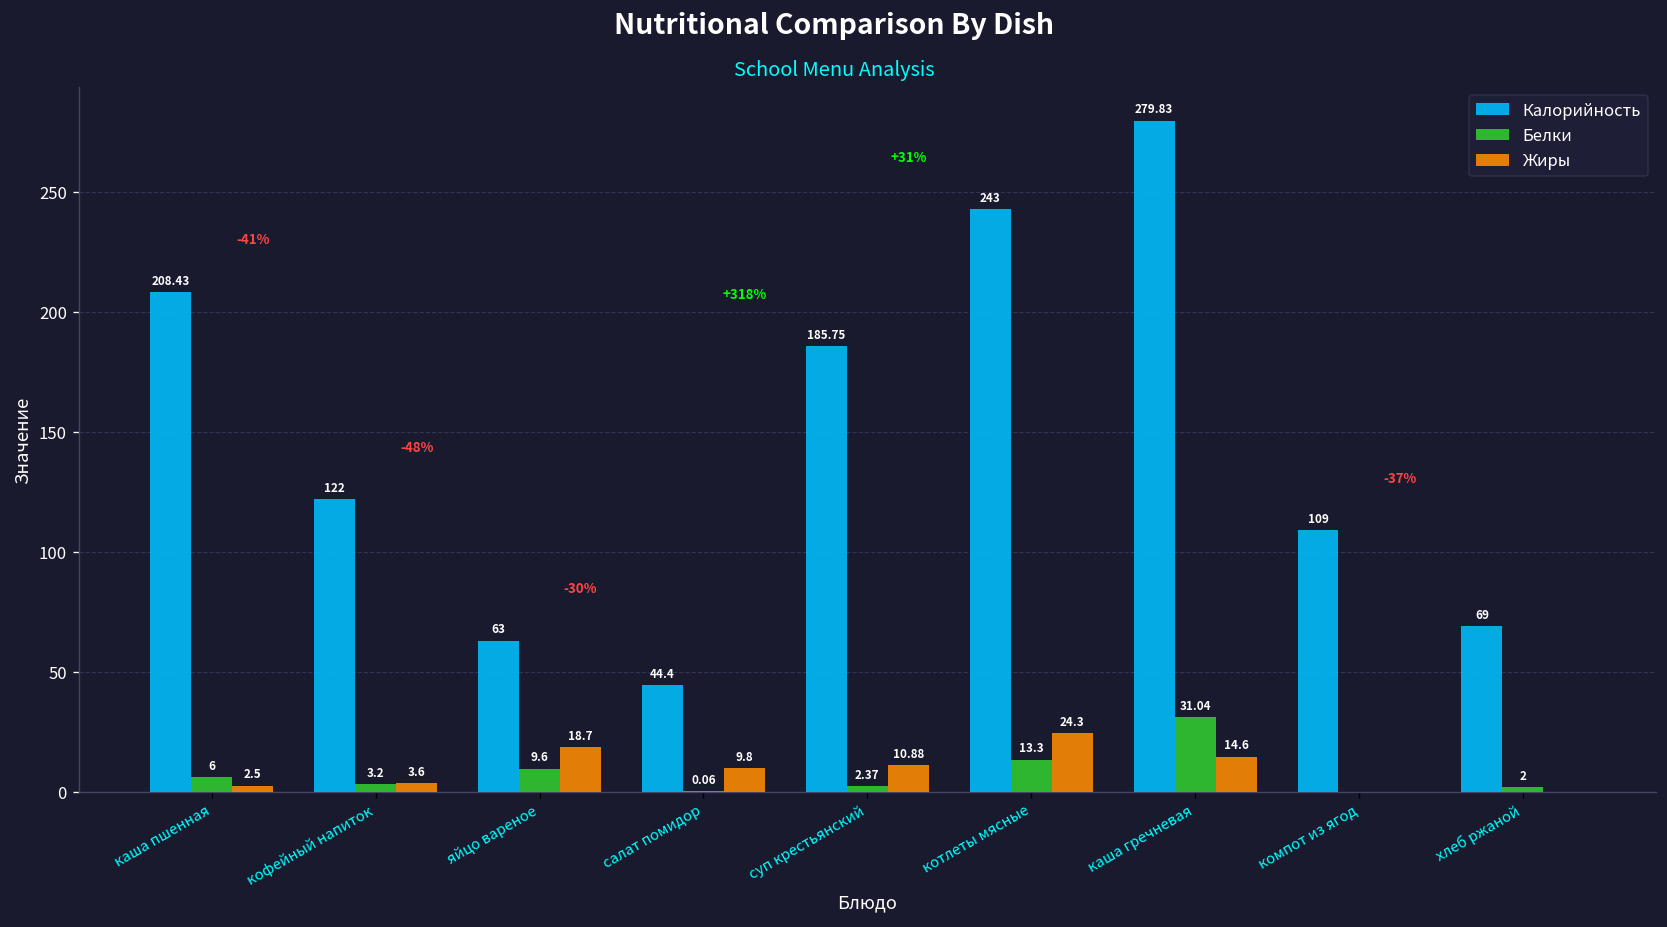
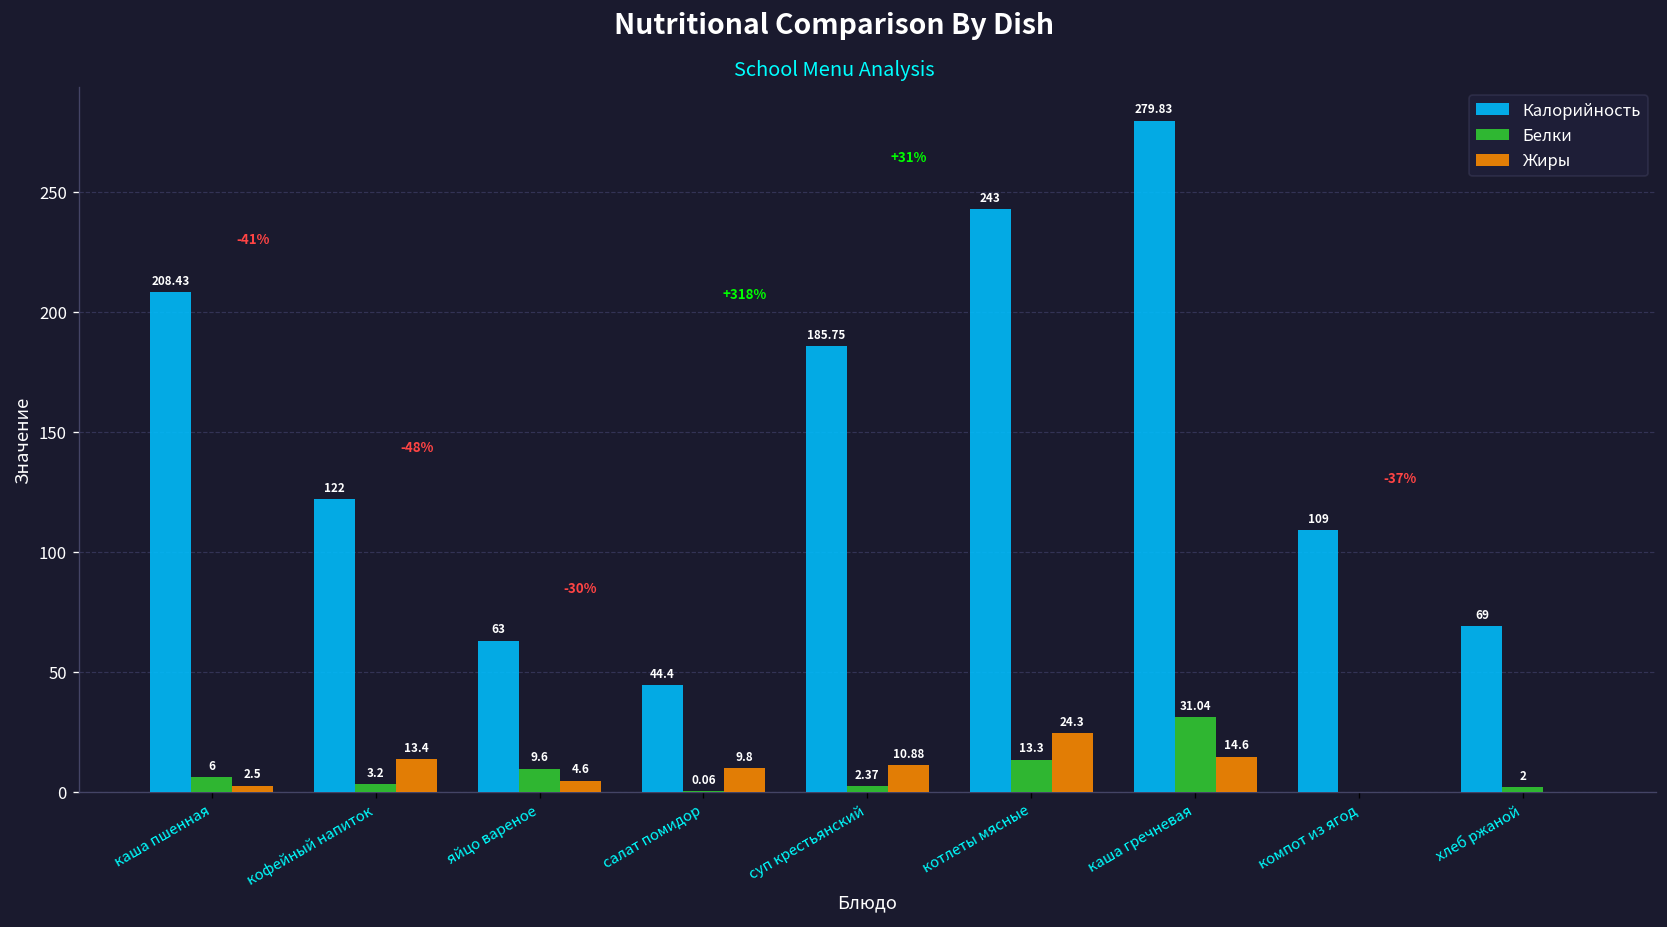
  {
    "Калорийность": {
      "каша пшенная": 208.43,
      "кофейный напиток": 122,
      "яйцо вареное": 63,
      "салат помидор": 44.4,
      "суп крестьянский": 185.75,
      "котлеты мясные": 243,
      "каша гречневая": 279.83,
      "компот из ягод": 109,
      "хлеб ржаной": 69
    },
    "Белки": {
      "каша пшенная": 6,
      "кофейный напиток": 3.2,
      "яйцо вареное": 9.6,
      "салат помидор": 0.06,
      "суп крестьянский": 2.37,
      "котлеты мясные": 13.3,
      "каша гречневая": 31.04,
      "хлеб ржаной": 2
    },
    "Жиры": {
      "каша пшенная": 2.5,
-     "кофейный напиток": 3.6,
-     "яйцо вареное": 18.7,
+     "кофейный напиток": 13.4,
+     "яйцо вареное": 4.6,
      "салат помидор": 9.8,
      "суп крестьянский": 10.88,
      "котлеты мясные": 24.3,
      "каша гречневая": 14.6
    }
  }
